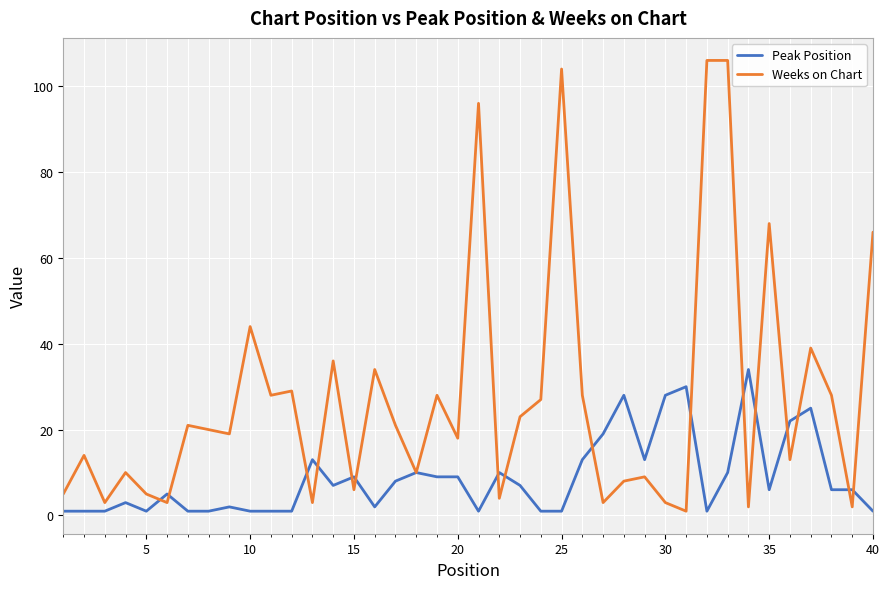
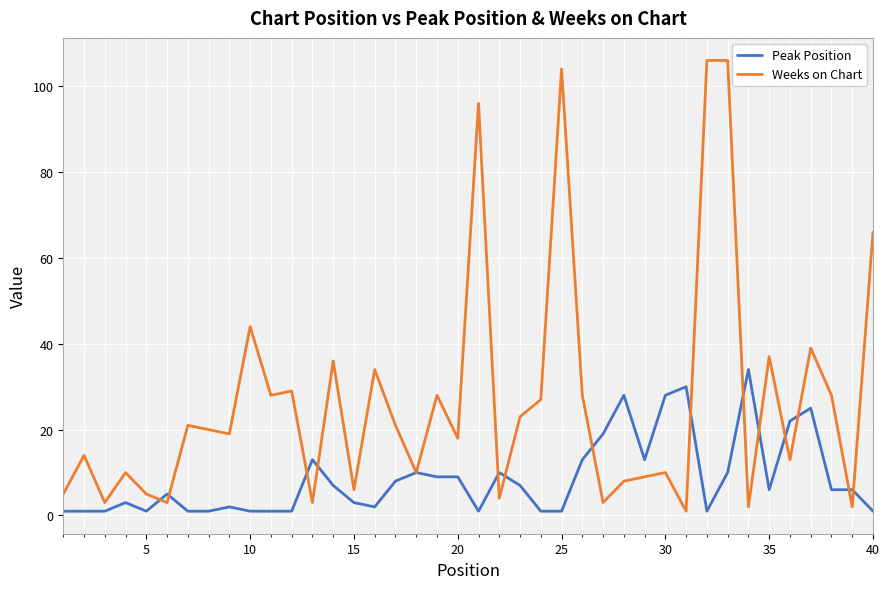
  {
    "Peak Position": {
      "5": 1,
      "10": 1,
-     "15": 9,
+     "15": 3,
      "20": 9,
      "25": 1,
      "30": 28,
      "35": 6,
      "40": 1
    },
    "Weeks on Chart": {
      "5": 5,
      "10": 44,
      "15": 6,
      "20": 18,
      "25": 104,
-     "30": 3,
-     "35": 68,
+     "30": 10,
+     "35": 37,
      "40": 66
    }
  }
